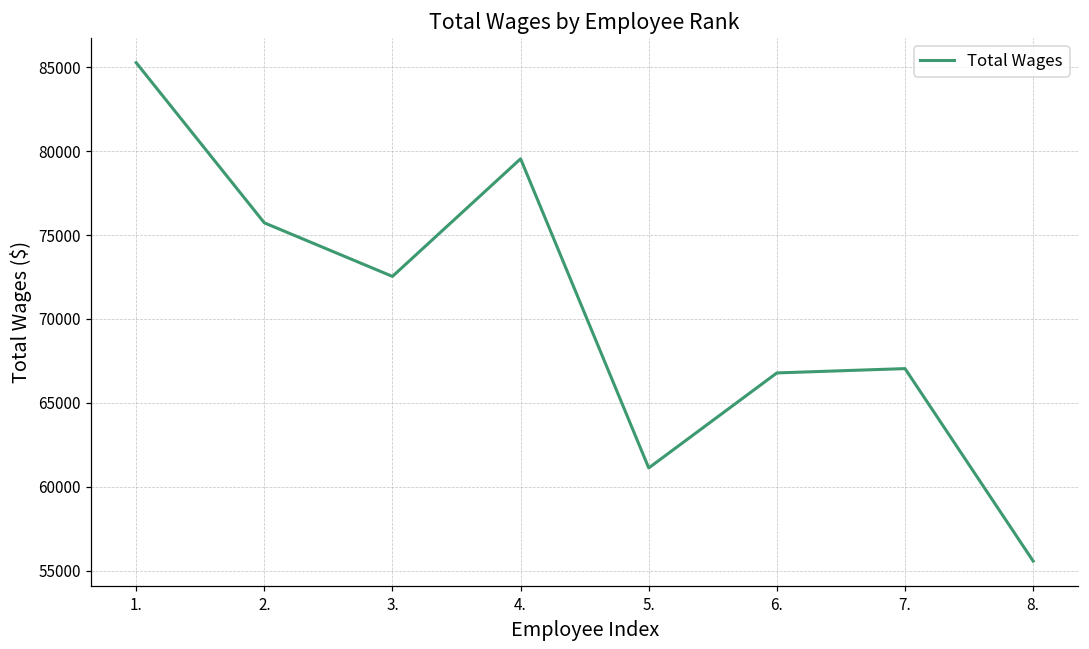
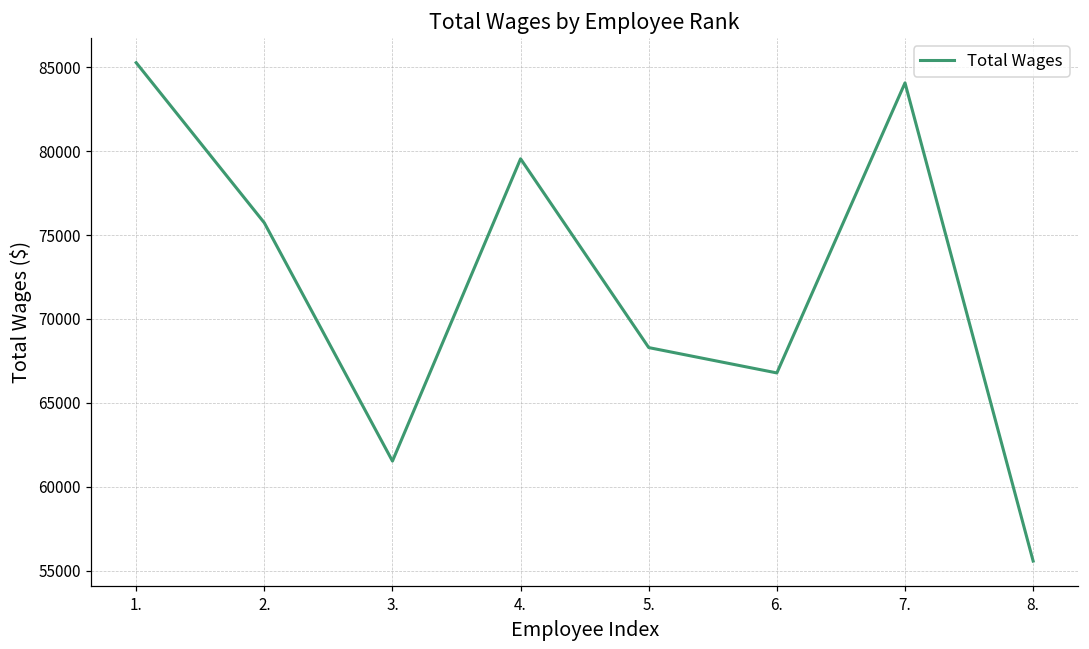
  {
    "1.": 85300,
    "2.": 75700,
-   "3.": 72500,
+   "3.": 61500,
    "4.": 79500,
-   "5.": 61100,
+   "5.": 68300,
    "6.": 66800,
-   "7.": 67000,
+   "7.": 84100,
    "8.": 55600
  }
